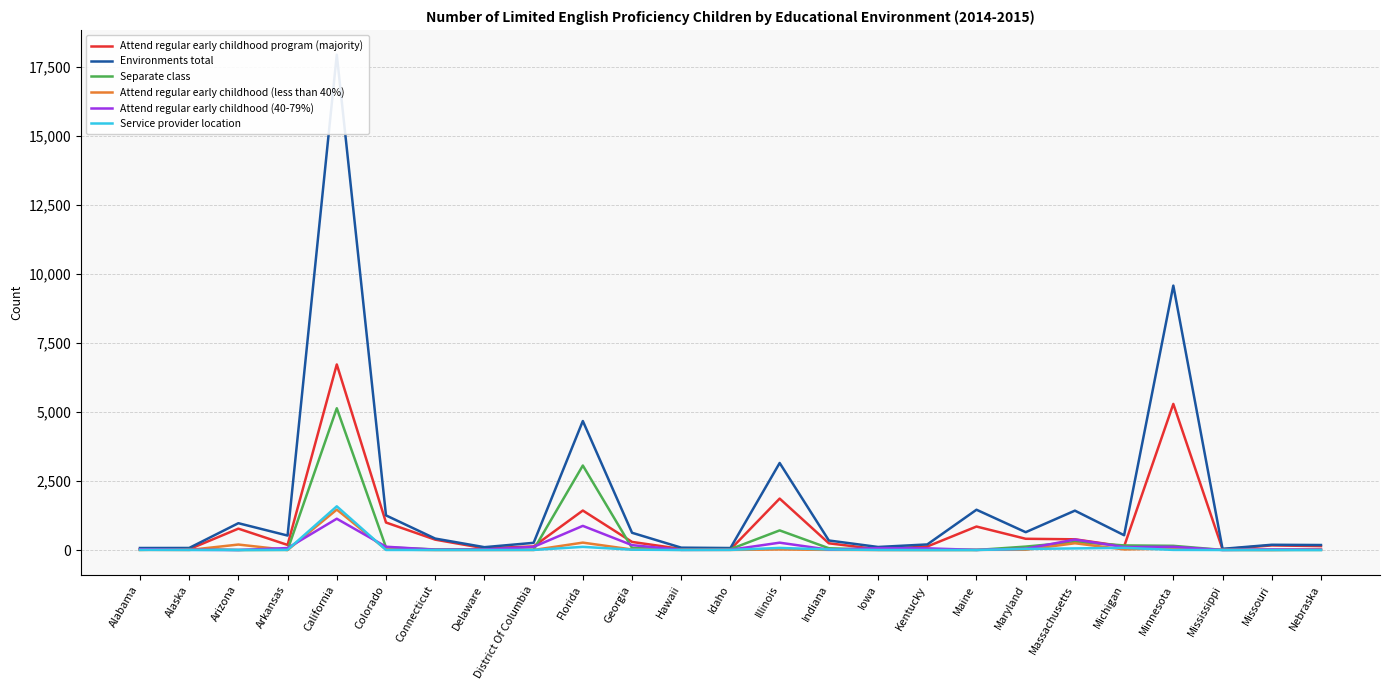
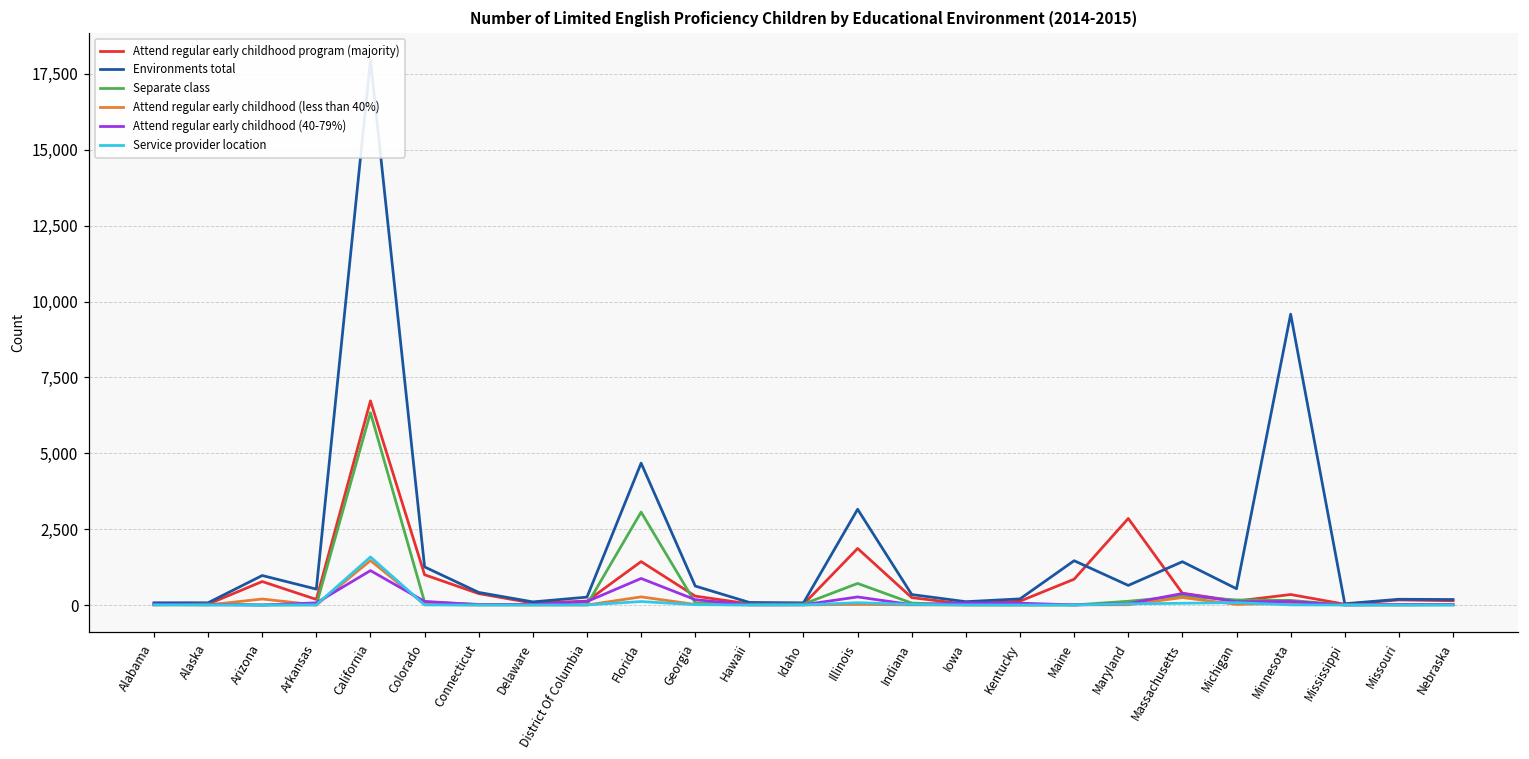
  {
    "Attend regular early childhood program (majority)": {
      "Arizona": "800",
      "Arkansas": "200",
      "California": "6,700",
      "Colorado": "1,000",
      "Florida": "1,400",
      "Georgia": "300",
      "Illinois": "1,900",
      "Indiana": "200",
      "Maine": "900",
-     "Maryland": "400",
-     "Minnesota": "5,300"
+     "Maryland": "2,900",
+     "Minnesota": "300"
    },
    "Environments total": {
      "Arizona": "1,000",
      "Arkansas": "500",
      "Colorado": "1,300",
      "District Of Columbia": "300",
      "Florida": "4,700",
      "Georgia": "600",
      "Illinois": "3,200",
      "Indiana": "300",
      "Maine": "1,500",
      "Maryland": "600",
      "Massachusetts": "1,400",
      "Michigan": "500",
      "Minnesota": "9,600"
    },
    "Separate class": {
-     "California": "5,100",
+     "California": "6,300",
      "Florida": "3,100",
      "Illinois": "700"
    },
    "Attend regular early childhood (less than 40%)": {
      "Arizona": "200",
      "California": "1,500",
      "Florida": "300"
    },
    "Attend regular early childhood (40-79%)": {
      "California": "1,100",
      "Florida": "900",
      "Georgia": "200",
      "Illinois": "300"
    },
    "Service provider location": {
      "California": "1,600",
      "Florida": "100",
      "Massachusetts": "100"
    }
  }
